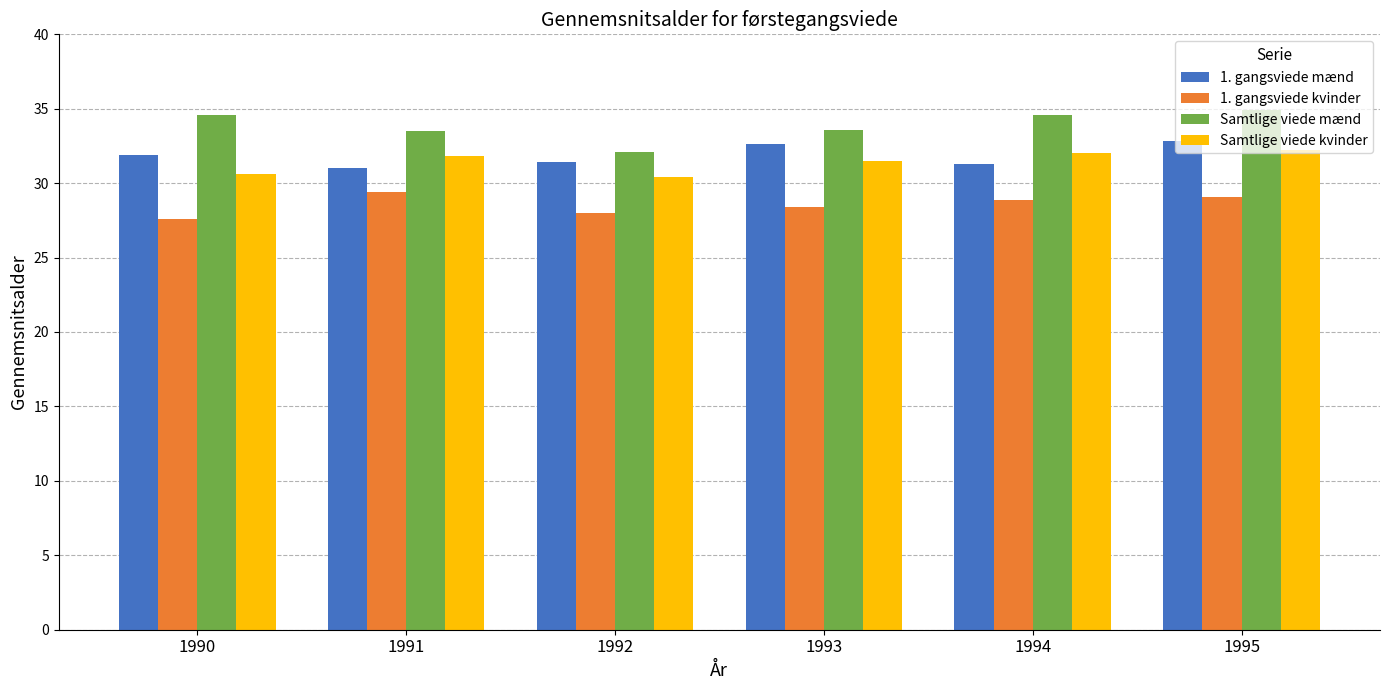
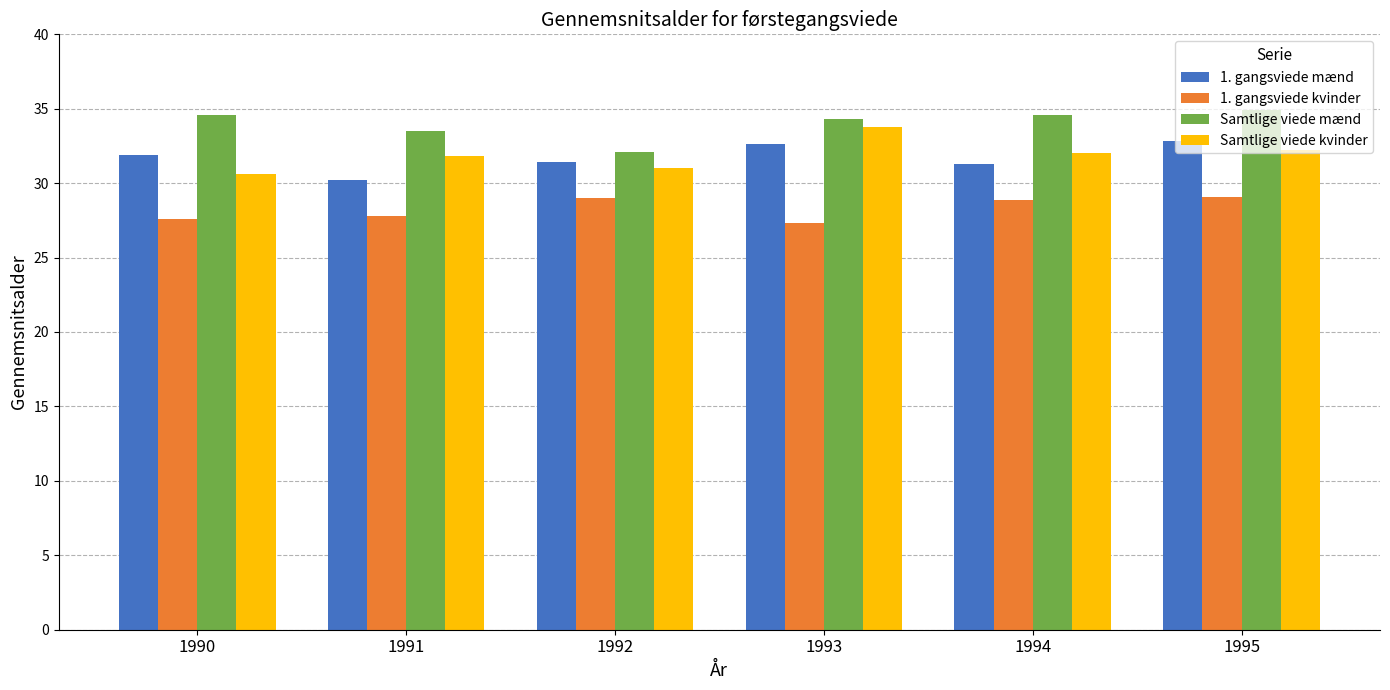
  {
    "1. gangsviede mænd": {
      "1990": 31.9,
-     "1991": 31.0,
+     "1991": 30.2,
      "1992": 31.4,
      "1993": 32.6,
      "1994": 31.3
    },
    "1. gangsviede kvinder": {
      "1990": 27.6,
-     "1991": 29.4,
-     "1992": 28,
-     "1993": 28.4,
+     "1991": 27.8,
+     "1992": 29,
+     "1993": 27.3,
      "1994": 28.9,
      "1995": 29.1
    },
    "Samtlige viede mænd": {
      "1990": 34.6,
      "1991": 33.5,
      "1992": 32.1,
-     "1993": 33.6,
+     "1993": 34.3,
      "1994": 34.6
    },
    "Samtlige viede kvinder": {
      "1990": 30.6,
      "1991": 31.8,
-     "1992": 30.4,
-     "1993": 31.5,
+     "1992": 31.0,
+     "1993": 33.8,
      "1994": 32.0
    }
  }
